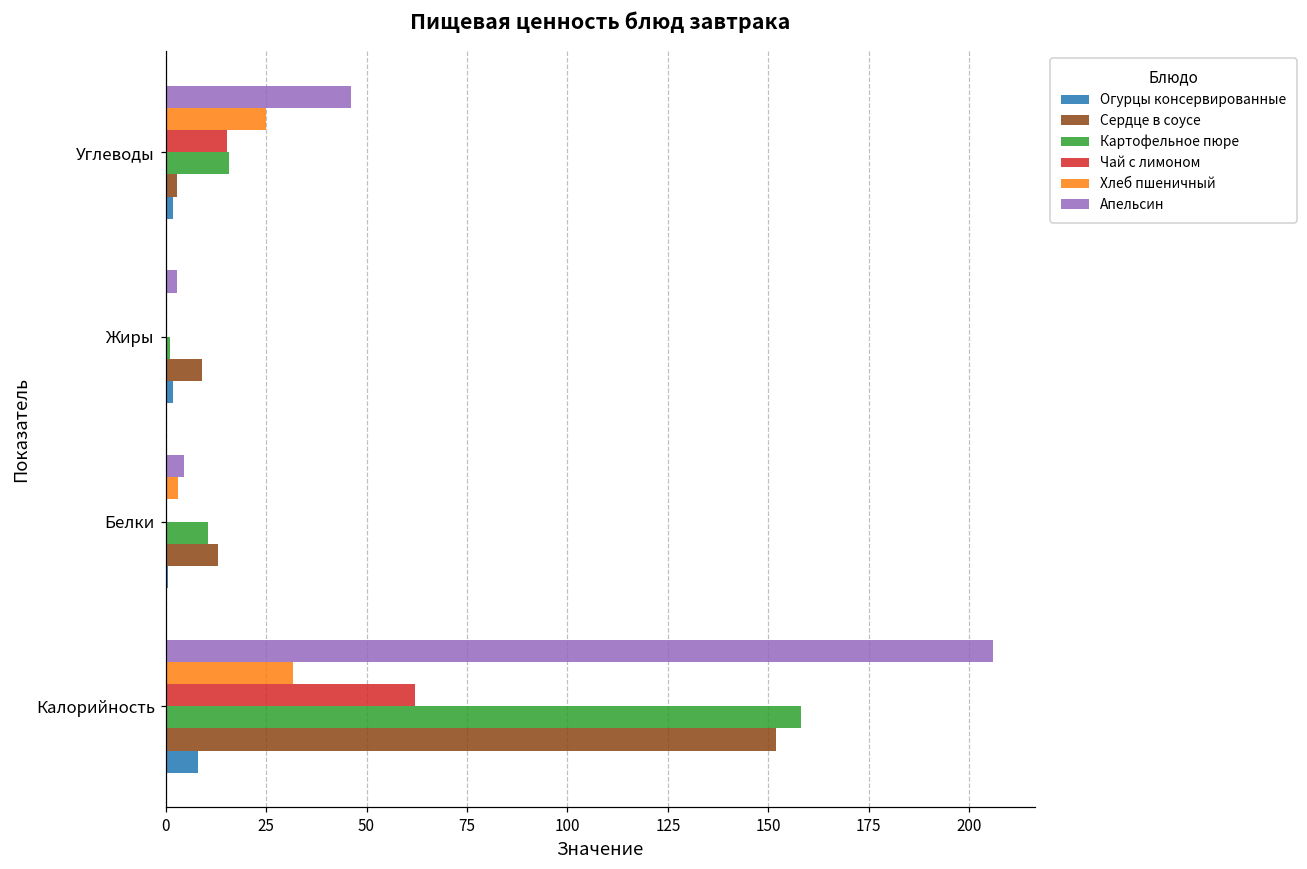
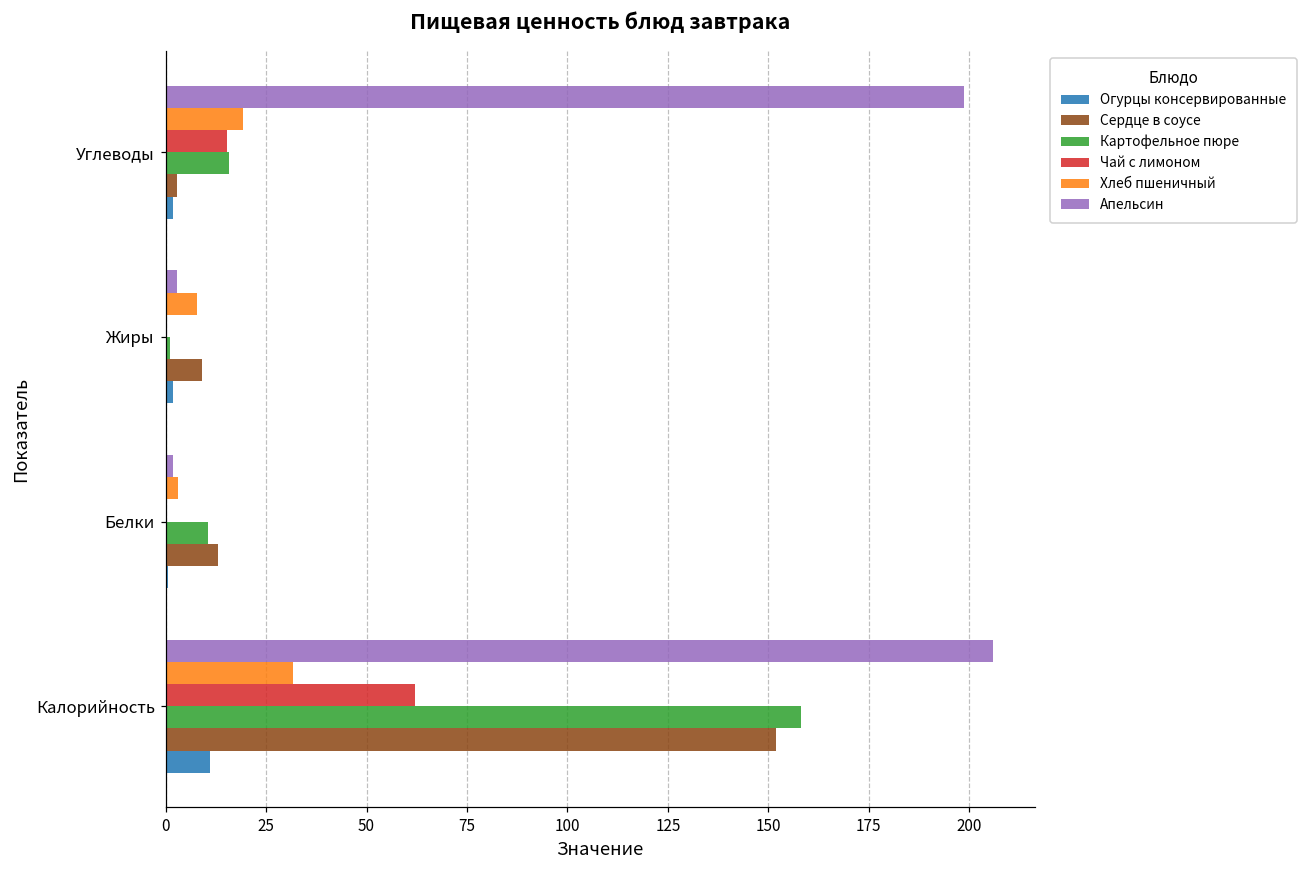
  {
    "Огурцы консервированные": {
      "Углеводы": 2,
      "Жиры": 2,
-     "Калорийность": 8
+     "Калорийность": 11
    },
    "Сердце в соусе": {
      "Углеводы": 3,
      "Жиры": 9,
      "Белки": 13,
      "Калорийность": 152
    },
    "Картофельное пюре": {
      "Углеводы": 16,
      "Жиры": 1,
      "Белки": 11,
      "Калорийность": 158
    },
    "Чай с лимоном": {
      "Углеводы": 15,
      "Калорийность": 62
    },
    "Хлеб пшеничный": {
-     "Углеводы": 25,
-     "Жиры": 0,
+     "Углеводы": 19,
+     "Жиры": 8,
      "Белки": 3,
      "Калорийность": 32
    },
    "Апельсин": {
-     "Углеводы": 46,
+     "Углеводы": 199,
      "Жиры": 3,
-     "Белки": 5,
+     "Белки": 2,
      "Калорийность": 206
    }
  }
